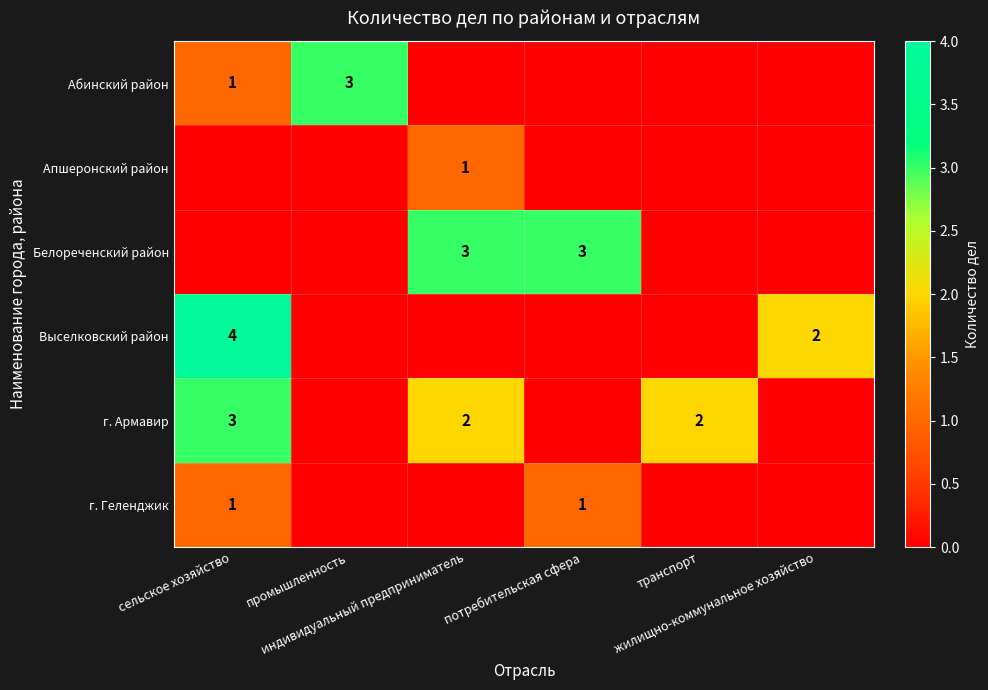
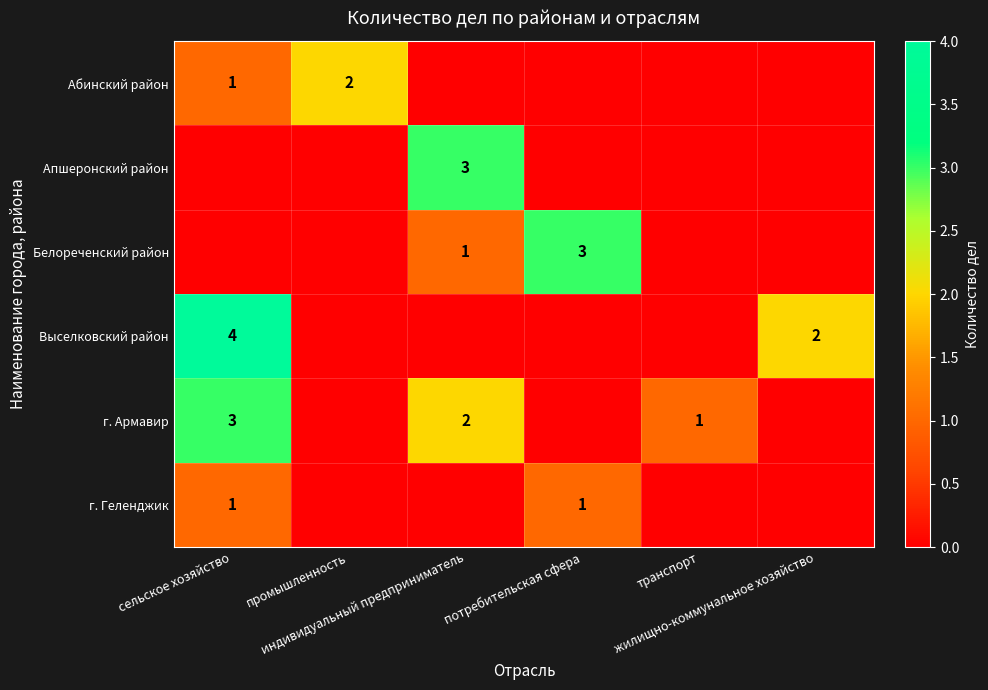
  {
    "Абинский район": {
      "сельское хозяйство": 1,
-     "промышленность": 3
+     "промышленность": 2
    },
    "Апшеронский район": {
-     "индивидуальный предприниматель": 1
+     "индивидуальный предприниматель": 3
    },
    "Белореченский район": {
-     "индивидуальный предприниматель": 3,
+     "индивидуальный предприниматель": 1,
      "потребительская сфера": 3
    },
    "Выселковский район": {
      "сельское хозяйство": 4,
      "жилищно-коммунальное хозяйство": 2
    },
    "г. Армавир": {
      "сельское хозяйство": 3,
      "индивидуальный предприниматель": 2,
-     "транспорт": 2
+     "транспорт": 1
    },
    "г. Геленджик": {
      "сельское хозяйство": 1,
      "потребительская сфера": 1
    }
  }
